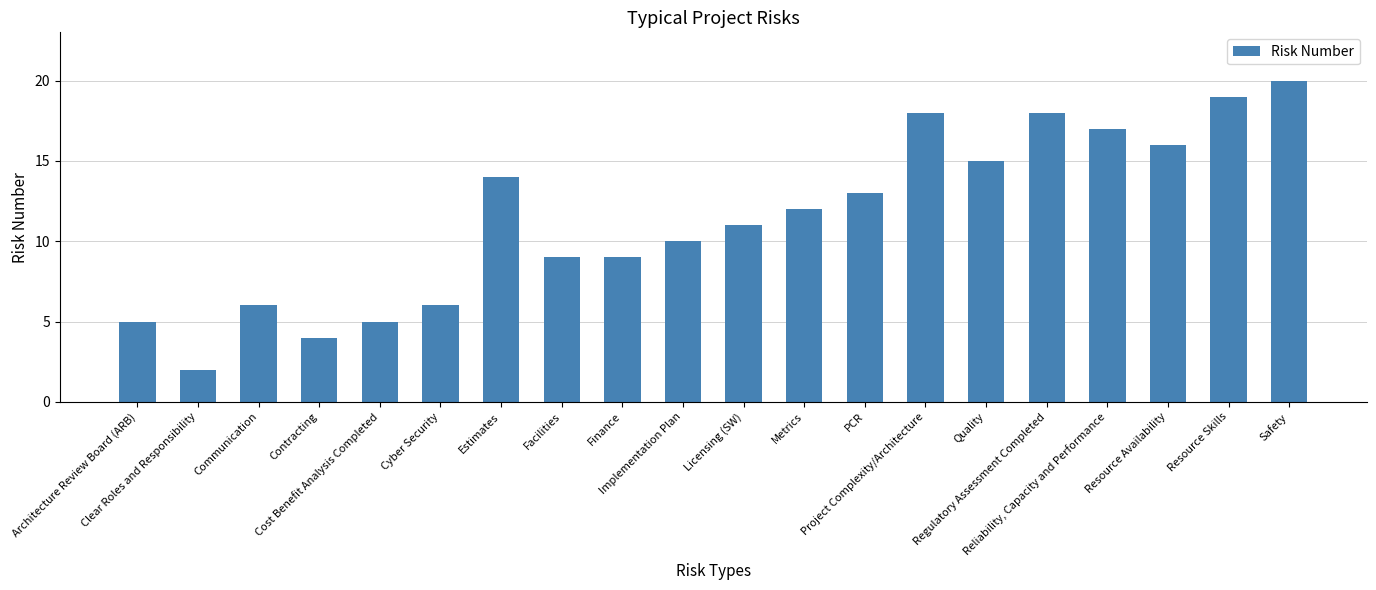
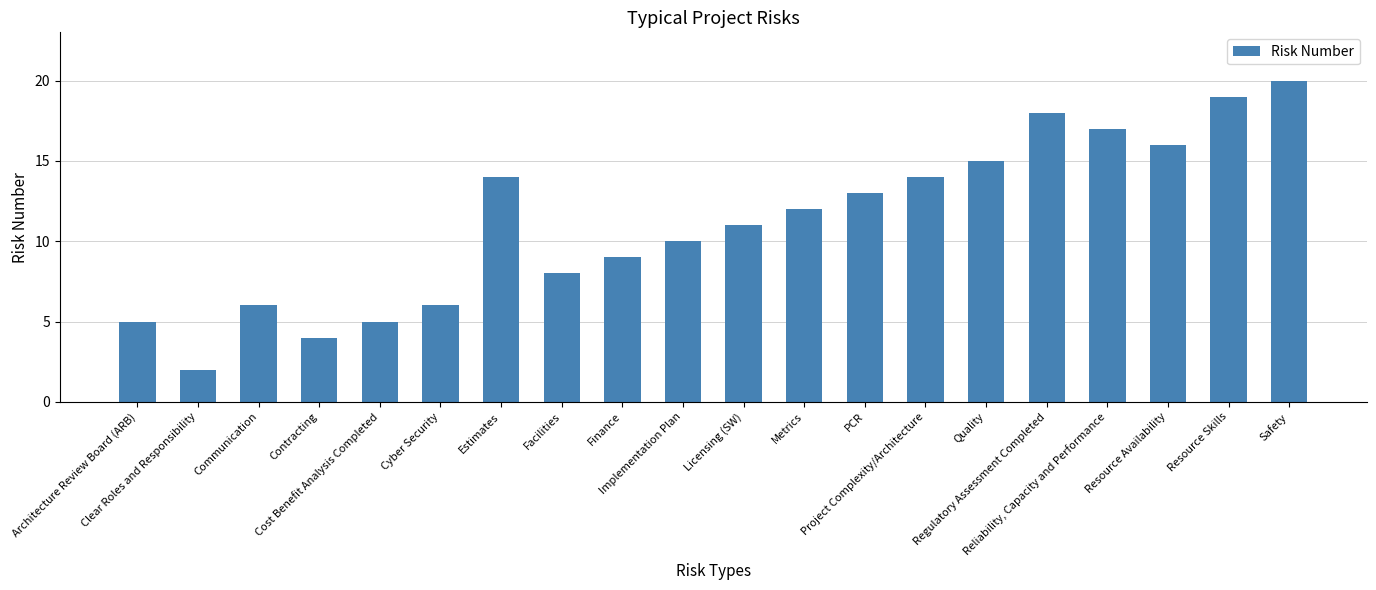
  {
    "Architecture Review Board (ARB)": 5,
    "Clear Roles and Responsibility": 2,
    "Communication": 6,
    "Contracting": 4,
    "Cost Benefit Analysis Completed": 5,
    "Cyber Security": 6,
    "Estimates": 14,
-   "Facilities": 9,
+   "Facilities": 8,
    "Finance": 9,
    "Implementation Plan": 10,
    "Licensing (SW)": 11,
    "Metrics": 12,
    "PCR": 13,
-   "Project Complexity/Architecture": 18,
+   "Project Complexity/Architecture": 14,
    "Quality": 15,
    "Regulatory Assessment Completed": 18,
    "Reliability, Capacity and Performance": 17,
    "Resource Availability": 16,
    "Resource Skills": 19,
    "Safety": 20
  }
